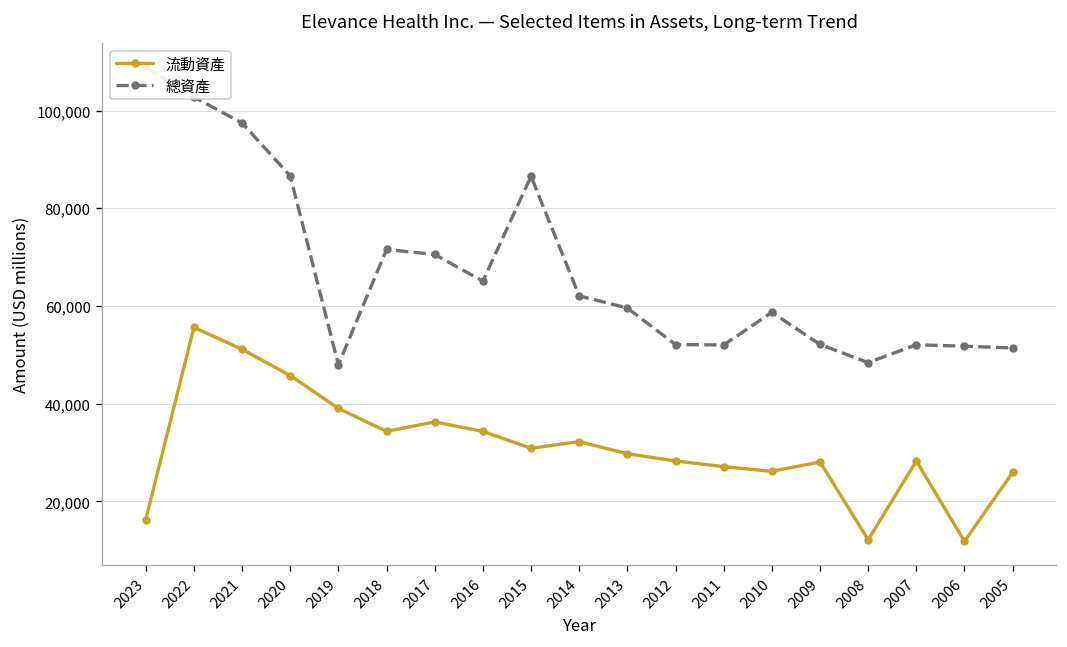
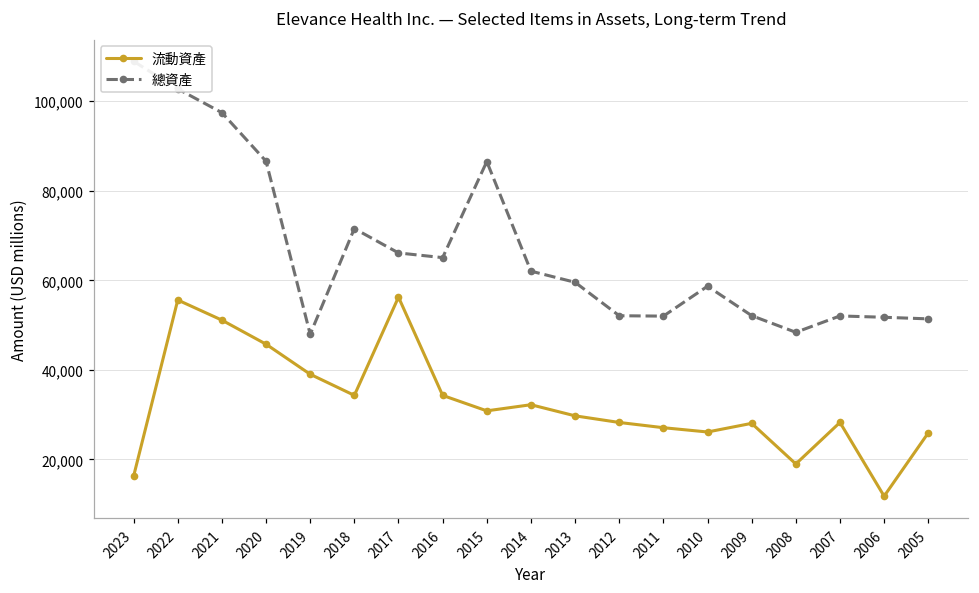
  {
    "流動資產": {
      "2023": "16,000",
      "2022": "56,000",
      "2021": "51,000",
      "2020": "46,000",
      "2019": "39,000",
      "2018": "34,000",
-     "2017": "36,000",
+     "2017": "56,000",
      "2016": "34,000",
      "2015": "31,000",
      "2014": "32,000",
      "2013": "30,000",
      "2012": "28,000",
      "2011": "27,000",
      "2010": "26,000",
      "2009": "28,000",
-     "2008": "12,000",
+     "2008": "19,000",
      "2007": "28,000",
      "2006": "12,000",
      "2005": "26,000"
    },
    "總資產": {
      "2021": "97,000",
      "2020": "87,000",
      "2019": "48,000",
      "2018": "72,000",
-     "2017": "71,000",
+     "2017": "66,000",
      "2016": "65,000",
      "2015": "87,000",
      "2014": "62,000",
      "2013": "60,000",
      "2012": "52,000",
      "2011": "52,000",
      "2010": "59,000",
      "2009": "52,000",
      "2008": "48,000",
      "2007": "52,000",
      "2006": "52,000",
      "2005": "51,000"
    }
  }
